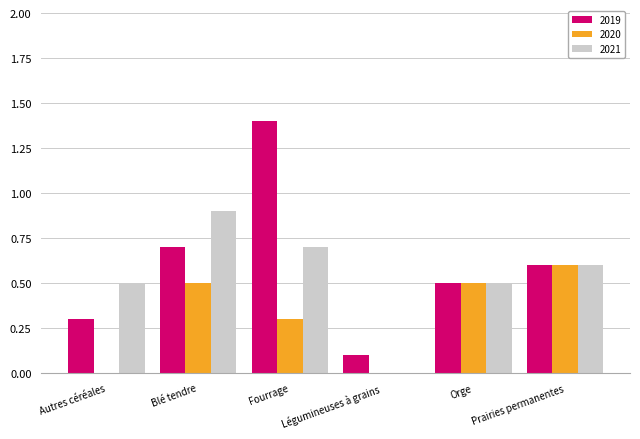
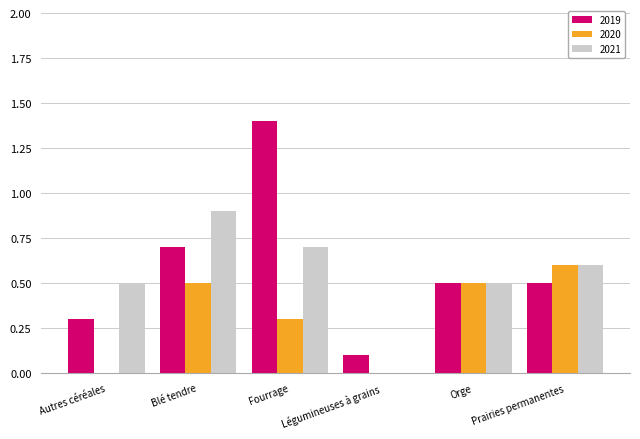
  {
    "2019": {
      "Autres céréales": 0.3,
      "Blé tendre": 0.7,
      "Fourrage": 1.4,
      "Légumineuses à grains": 0.1,
      "Orge": 0.5,
-     "Prairies permanentes": 0.6
+     "Prairies permanentes": 0.5
    },
    "2020": {
      "Autres céréales": 0.0,
      "Blé tendre": 0.5,
      "Fourrage": 0.3,
      "Légumineuses à grains": 0.0,
      "Orge": 0.5,
      "Prairies permanentes": 0.6
    },
    "2021": {
      "Autres céréales": 0.5,
      "Blé tendre": 0.9,
      "Fourrage": 0.7,
      "Légumineuses à grains": 0.0,
      "Orge": 0.5,
      "Prairies permanentes": 0.6
    }
  }
